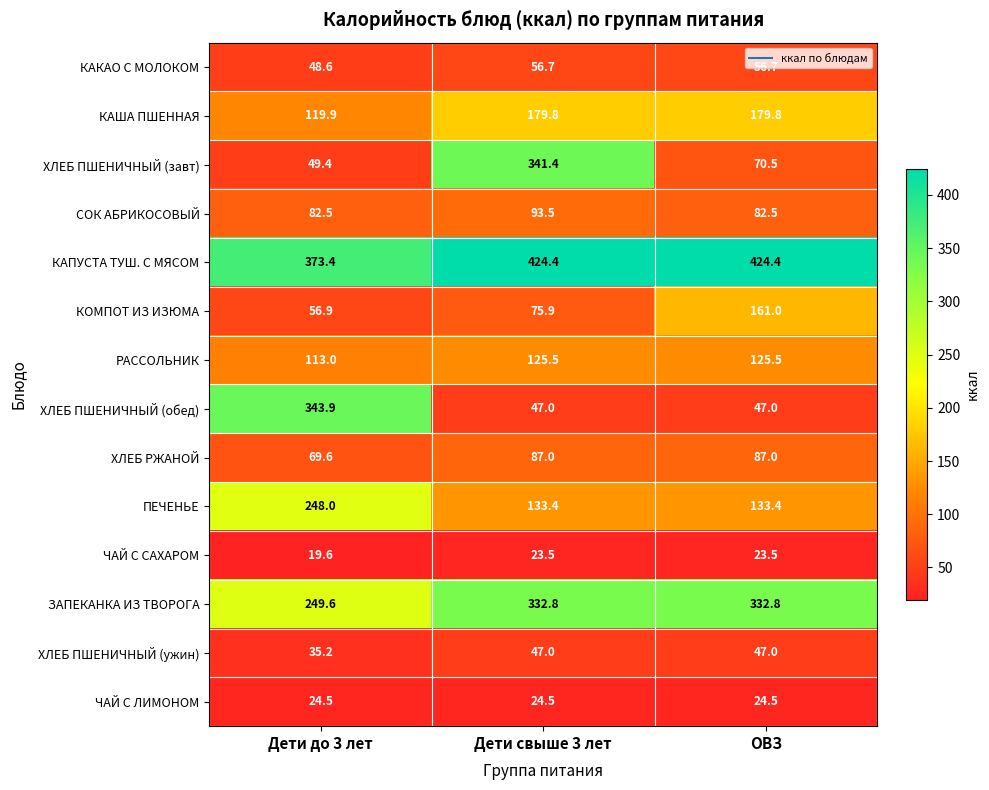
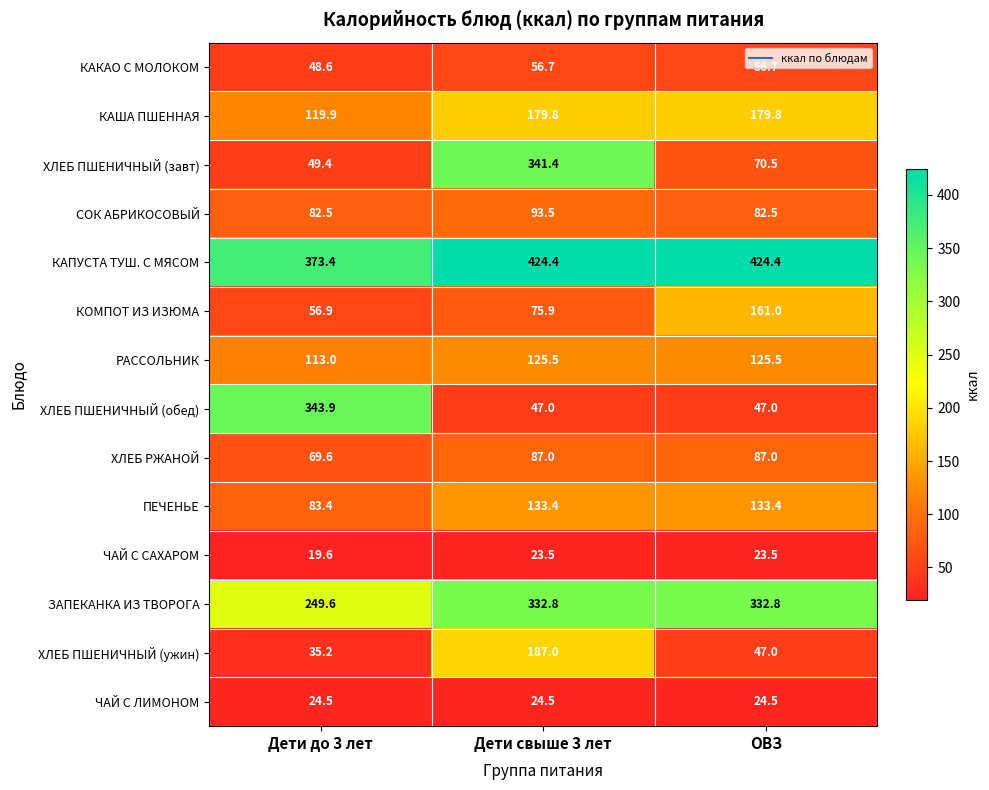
  {
    "КАКАО С МОЛОКОМ": {
      "Дети до 3 лет": 48.6,
      "Дети свыше 3 лет": 56.7
    },
    "КАША ПШЕННАЯ": {
      "Дети до 3 лет": 119.9,
      "Дети свыше 3 лет": 179.8,
      "ОВЗ": 179.8
    },
    "ХЛЕБ ПШЕНИЧНЫЙ (завт)": {
      "Дети до 3 лет": 49.4,
      "Дети свыше 3 лет": 341.4,
      "ОВЗ": 70.5
    },
    "СОК АБРИКОСОВЫЙ": {
      "Дети до 3 лет": 82.5,
      "Дети свыше 3 лет": 93.5,
      "ОВЗ": 82.5
    },
    "КАПУСТА ТУШ. С МЯСОМ": {
      "Дети до 3 лет": 373.4,
      "Дети свыше 3 лет": 424.4,
      "ОВЗ": 424.4
    },
    "КОМПОТ ИЗ ИЗЮМА": {
      "Дети до 3 лет": 56.9,
      "Дети свыше 3 лет": 75.9,
      "ОВЗ": 161.0
    },
    "РАССОЛЬНИК": {
      "Дети до 3 лет": 113.0,
      "Дети свыше 3 лет": 125.5,
      "ОВЗ": 125.5
    },
    "ХЛЕБ ПШЕНИЧНЫЙ (обед)": {
      "Дети до 3 лет": 343.9,
      "Дети свыше 3 лет": 47.0,
      "ОВЗ": 47.0
    },
    "ХЛЕБ РЖАНОЙ": {
      "Дети до 3 лет": 69.6,
      "Дети свыше 3 лет": 87.0,
      "ОВЗ": 87.0
    },
    "ПЕЧЕНЬЕ": {
-     "Дети до 3 лет": 248.0,
+     "Дети до 3 лет": 83.4,
      "Дети свыше 3 лет": 133.4,
      "ОВЗ": 133.4
    },
    "ЧАЙ С САХАРОМ": {
      "Дети до 3 лет": 19.6,
      "Дети свыше 3 лет": 23.5,
      "ОВЗ": 23.5
    },
    "ЗАПЕКАНКА ИЗ ТВОРОГА": {
      "Дети до 3 лет": 249.6,
      "Дети свыше 3 лет": 332.8,
      "ОВЗ": 332.8
    },
    "ХЛЕБ ПШЕНИЧНЫЙ (ужин)": {
      "Дети до 3 лет": 35.2,
-     "Дети свыше 3 лет": 47.0,
+     "Дети свыше 3 лет": 187.0,
      "ОВЗ": 47.0
    },
    "ЧАЙ С ЛИМОНОМ": {
      "Дети до 3 лет": 24.5,
      "Дети свыше 3 лет": 24.5,
      "ОВЗ": 24.5
    }
  }
